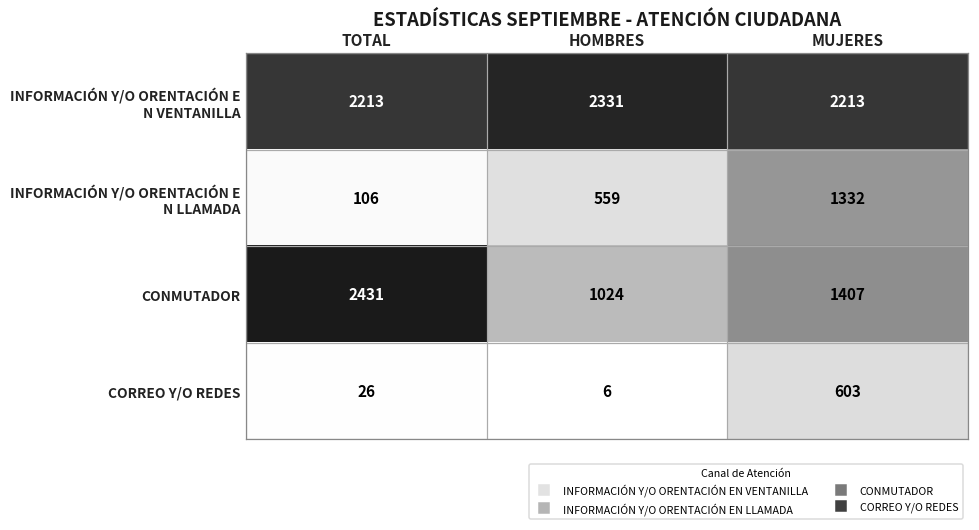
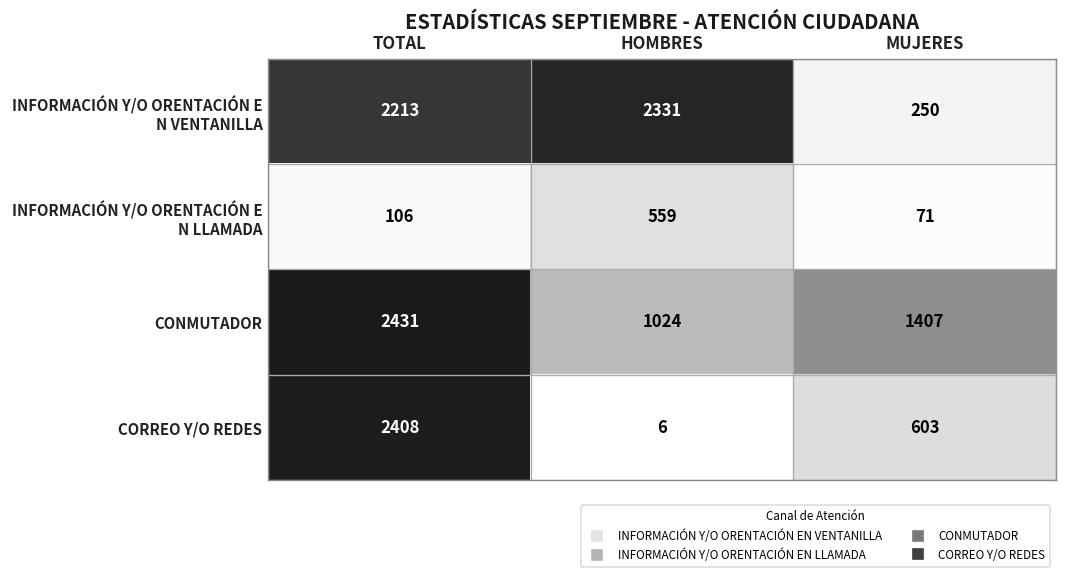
  {
    "INFORMACIÓN Y/O ORENTACIÓN E N VENTANILLA": {
      "TOTAL": 2213,
      "HOMBRES": 2331,
-     "MUJERES": 2213
+     "MUJERES": 250
    },
    "INFORMACIÓN Y/O ORENTACIÓN E N LLAMADA": {
      "TOTAL": 106,
      "HOMBRES": 559,
-     "MUJERES": 1332
+     "MUJERES": 71
    },
    "CONMUTADOR": {
      "TOTAL": 2431,
      "HOMBRES": 1024,
      "MUJERES": 1407
    },
    "CORREO Y/O REDES": {
-     "TOTAL": 26,
+     "TOTAL": 2408,
      "HOMBRES": 6,
      "MUJERES": 603
    }
  }
